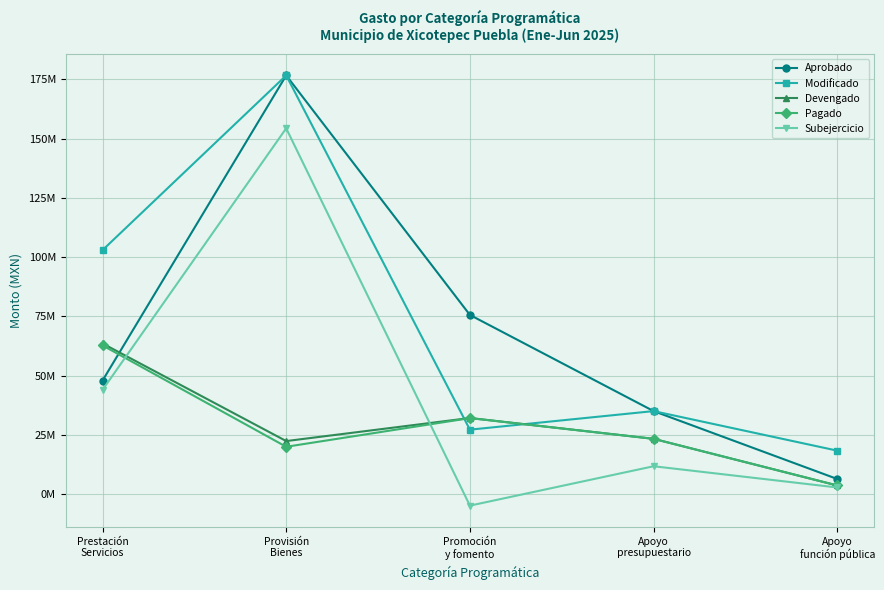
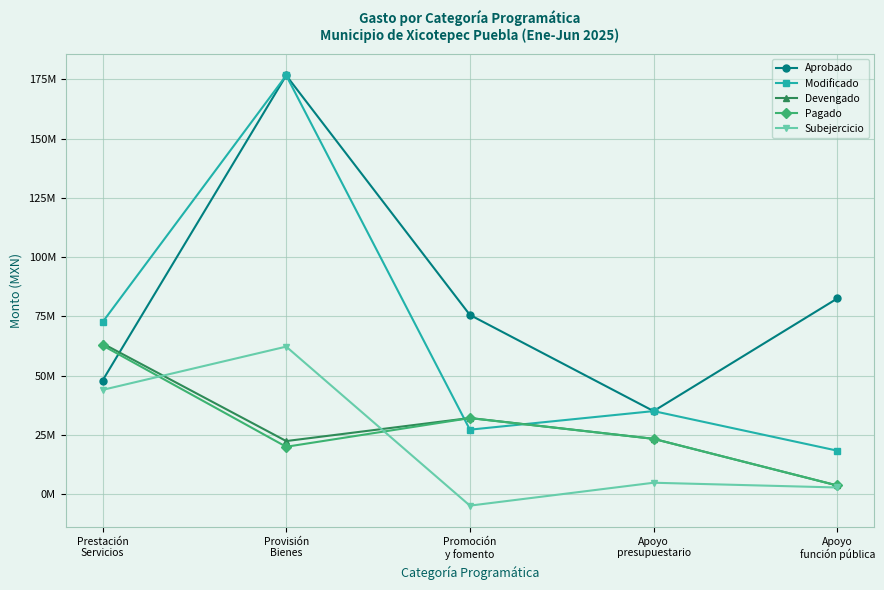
  {
    "Aprobado": {
      "Prestación Servicios": 48000000,
      "Promoción y fomento": 76000000,
-     "Apoyo función pública": 6000000
+     "Apoyo función pública": 83000000
    },
    "Modificado": {
-     "Prestación Servicios": 103000000,
+     "Prestación Servicios": 73000000,
      "Promoción y fomento": 27000000,
      "Apoyo función pública": 18000000
    },
    "Subejercicio": {
      "Prestación Servicios": 44000000,
-     "Provisión Bienes": 154000000,
+     "Provisión Bienes": 62000000,
      "Promoción y fomento": -5000000,
-     "Apoyo presupuestario": 12000000
+     "Apoyo presupuestario": 5000000
    }
  }
